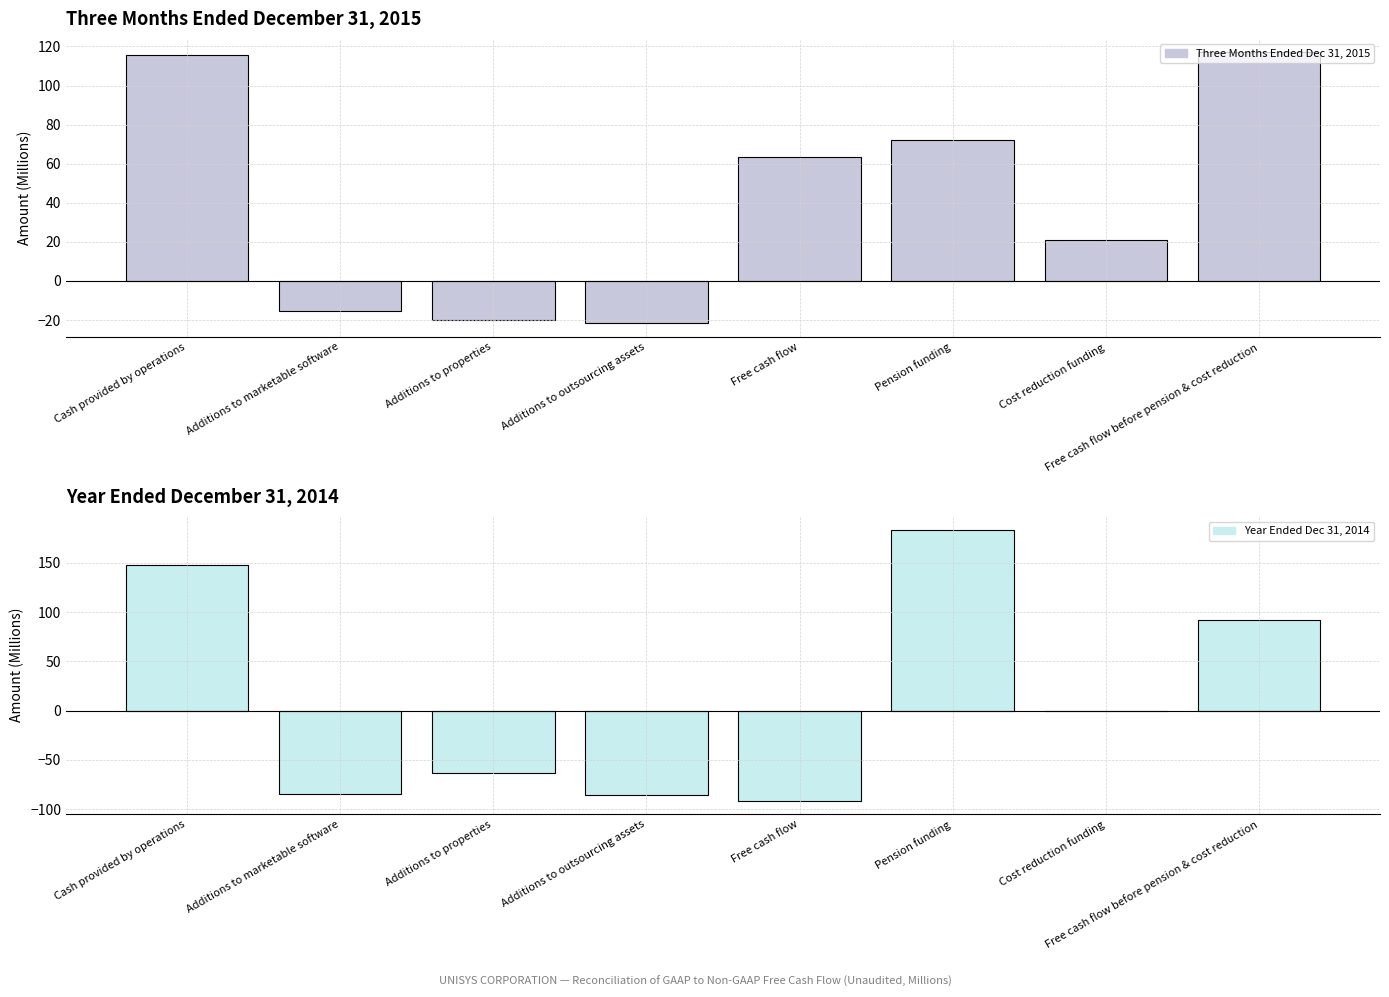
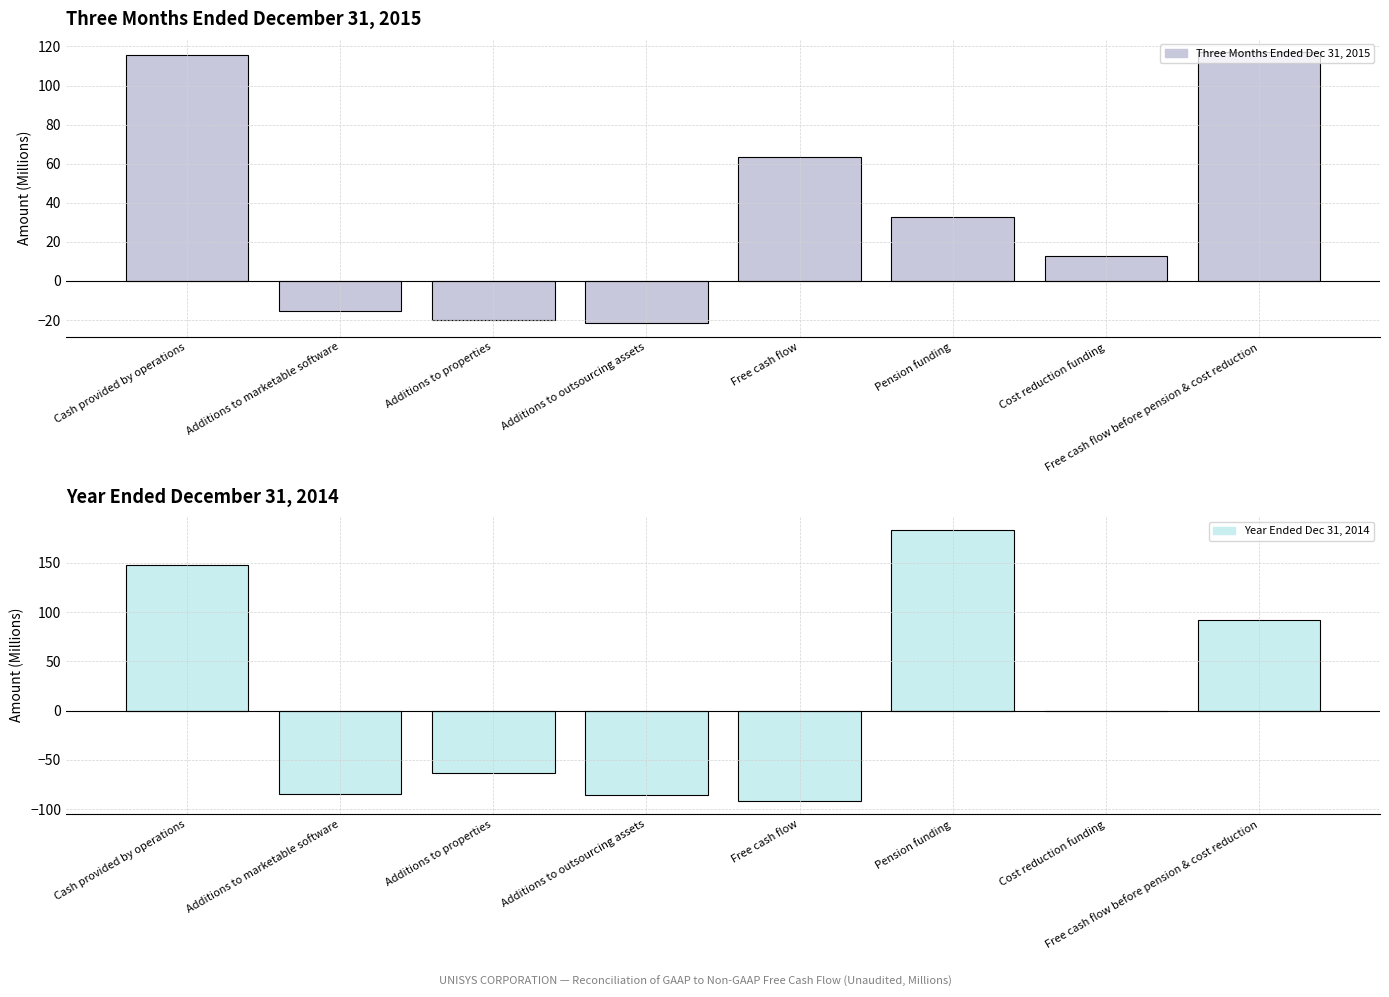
  {
    "Three Months Ended December 31, 2015": {
      "Cash provided by operations": 116,
      "Additions to marketable software": -15,
      "Additions to properties": -20,
      "Additions to outsourcing assets": -22,
      "Free cash flow": 63,
-     "Pension funding": 72,
-     "Cost reduction funding": 21
+     "Pension funding": 33,
+     "Cost reduction funding": 13
    },
    "Year Ended December 31, 2014": {
      "Cash provided by operations": 150,
      "Additions to marketable software": -80,
      "Additions to properties": -60,
      "Additions to outsourcing assets": -90,
      "Free cash flow": -90,
      "Pension funding": 180,
      "Cost reduction funding": 0,
      "Free cash flow before pension & cost reduction": 90
    }
  }
